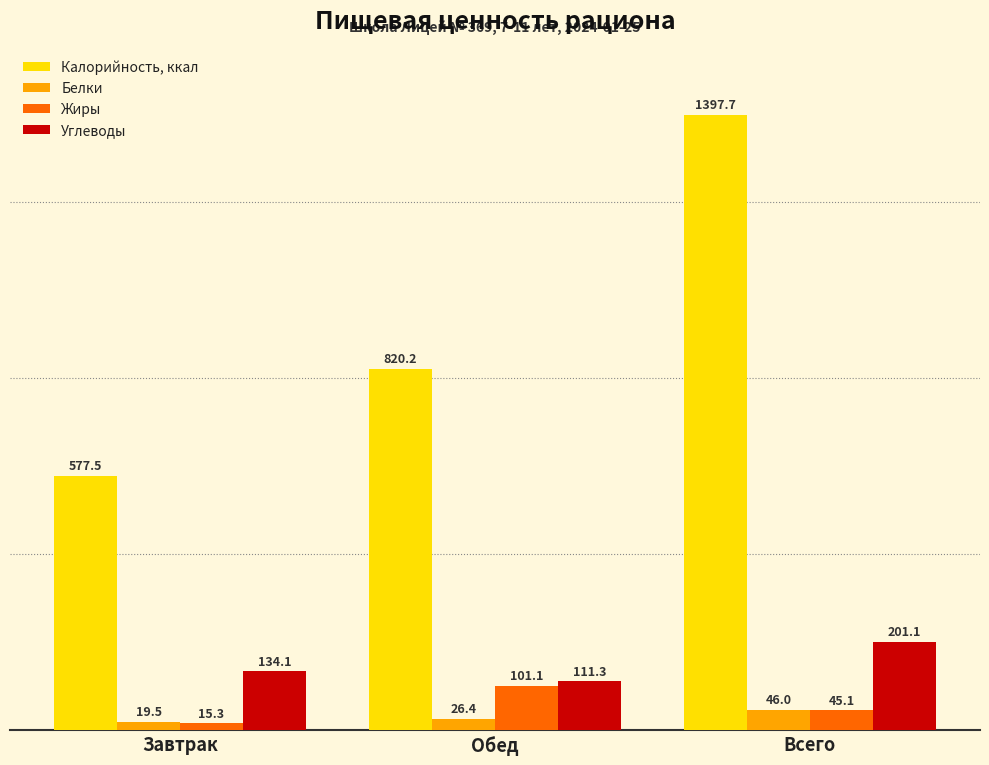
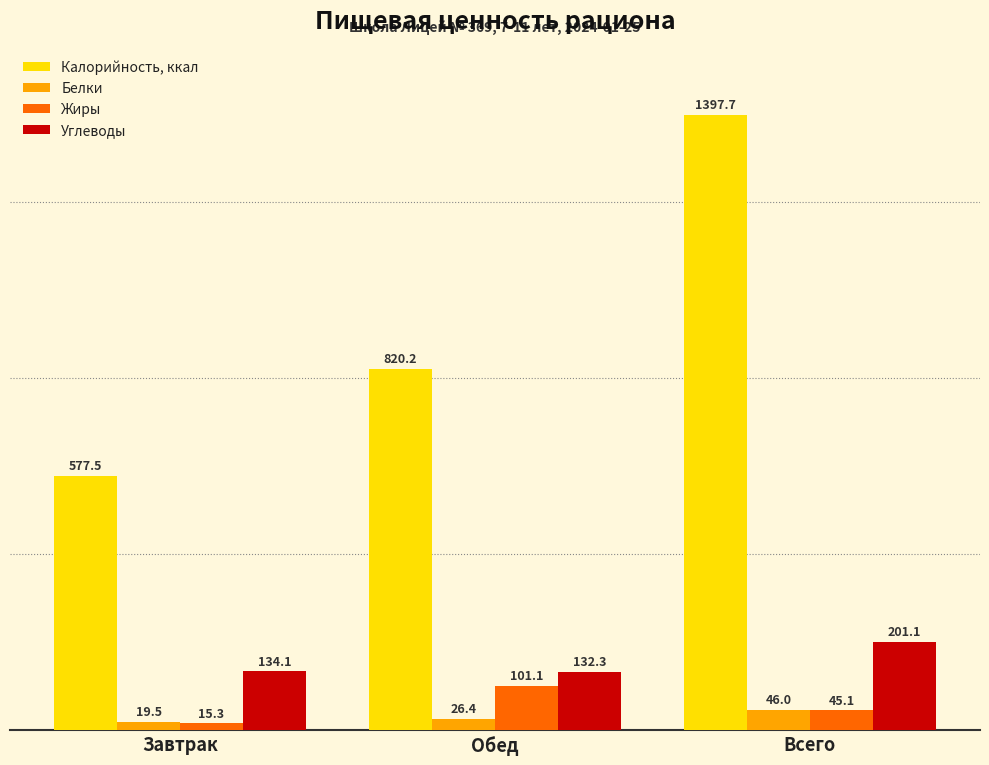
  {
    "Жиры": {
      "Завтрак": 15.3,
      "Обед": 101.1,
      "Всего": 45.1
    },
    "Углеводы": {
      "Завтрак": 134.1,
-     "Обед": 111.3,
+     "Обед": 132.3,
      "Всего": 201.1
    }
  }
